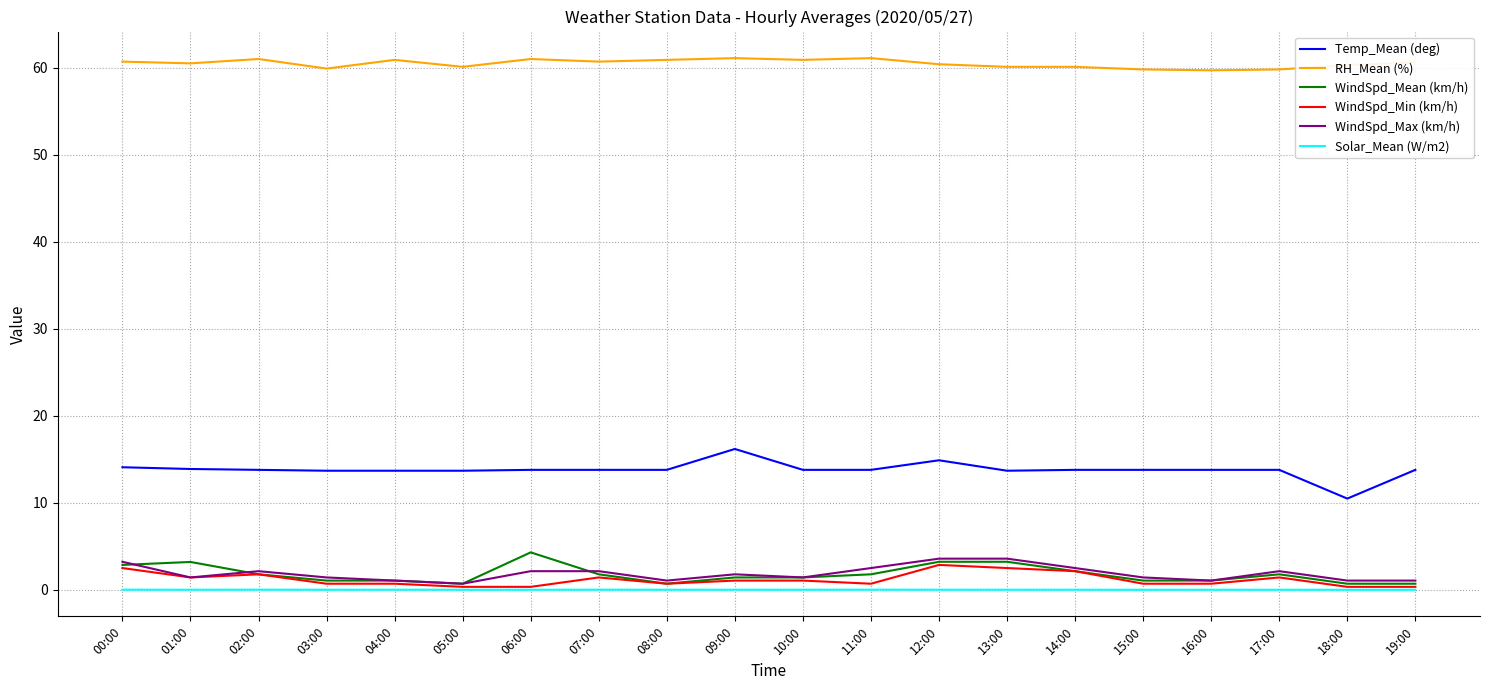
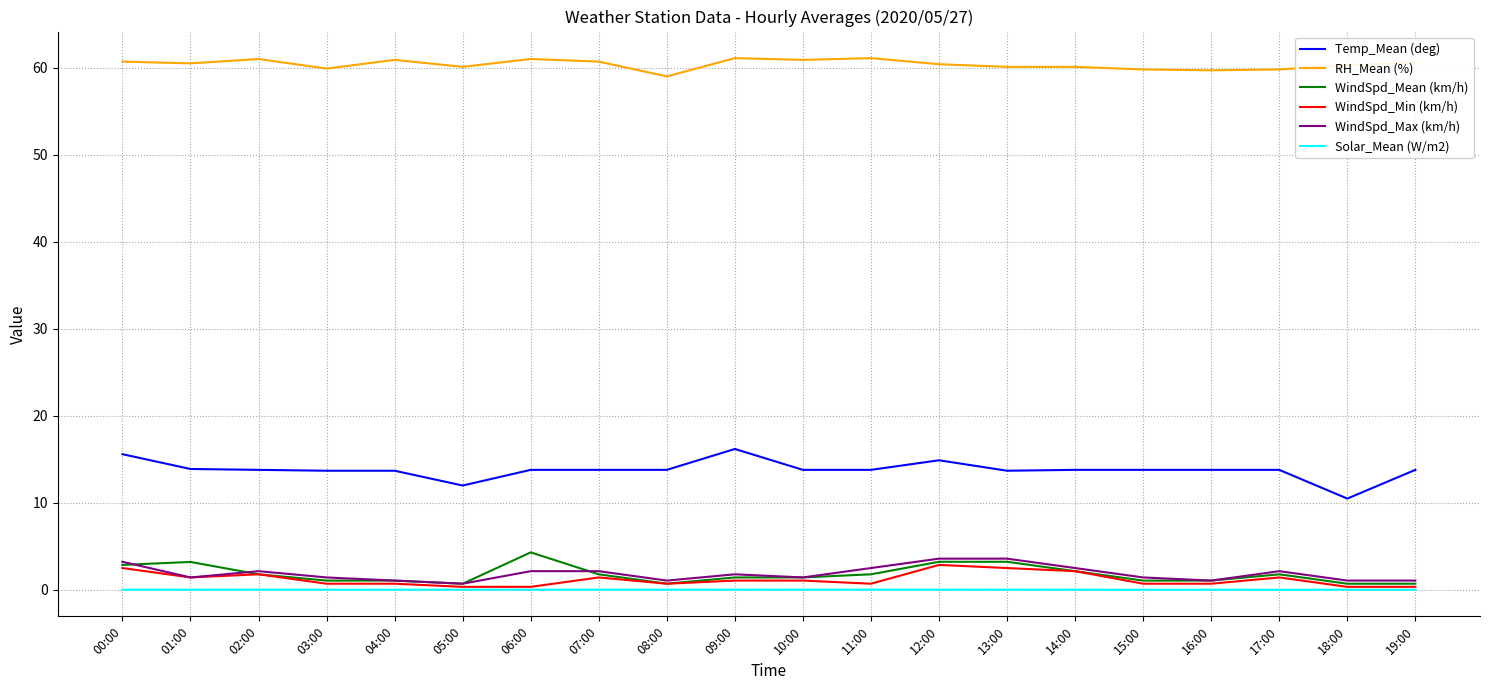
  {
    "Temp_Mean (deg)": {
-     "00:00": 14,
+     "00:00": 16,
      "01:00": 14,
      "02:00": 14,
      "03:00": 14,
      "04:00": 14,
-     "05:00": 14,
+     "05:00": 12,
      "06:00": 14,
      "07:00": 14,
      "08:00": 14,
      "09:00": 16,
      "10:00": 14,
      "11:00": 14,
      "12:00": 15,
      "13:00": 14,
      "14:00": 14,
      "15:00": 14,
      "16:00": 14,
      "17:00": 14,
      "18:00": 11,
      "19:00": 14
    },
    "RH_Mean (%)": {
      "00:00": 61,
      "01:00": 61,
      "02:00": 61,
      "03:00": 60,
      "04:00": 61,
      "05:00": 60,
      "06:00": 61,
      "07:00": 61,
-     "08:00": 61,
+     "08:00": 59,
      "09:00": 61,
      "10:00": 61,
      "11:00": 61,
      "12:00": 60,
      "13:00": 60,
      "14:00": 60,
      "15:00": 60,
      "16:00": 60,
      "17:00": 60
    },
    "WindSpd_Mean (km/h)": {
      "00:00": 3,
      "01:00": 3,
      "03:00": 1,
      "06:00": 4,
      "07:00": 2,
      "09:00": 1,
      "11:00": 2,
      "12:00": 3,
      "13:00": 3,
      "15:00": 1,
      "17:00": 2,
      "18:00": 1,
      "19:00": 1
    },
    "WindSpd_Min (km/h)": {
      "00:00": 3,
      "03:00": 1,
      "04:00": 1,
      "05:00": 0,
      "06:00": 0,
      "07:00": 1,
      "09:00": 1,
      "10:00": 1,
      "11:00": 1,
      "12:00": 3,
      "13:00": 3,
      "15:00": 1,
      "16:00": 1,
      "17:00": 1,
      "18:00": 0,
      "19:00": 0
    },
    "WindSpd_Max (km/h)": {
      "00:00": 3,
      "02:00": 2,
      "03:00": 1,
      "06:00": 2,
      "07:00": 2,
      "08:00": 1,
      "09:00": 2,
      "11:00": 3,
      "12:00": 4,
      "13:00": 4,
      "14:00": 3,
      "15:00": 1,
      "17:00": 2,
      "18:00": 1,
      "19:00": 1
    },
    "Solar_Mean (W/m2)": {
      "00:00": 0,
      "01:00": 0,
      "02:00": 0,
      "03:00": 0,
      "04:00": 0,
      "05:00": 0,
      "06:00": 0,
      "07:00": 0,
      "08:00": 0,
      "09:00": 0,
      "10:00": 0,
      "11:00": 0,
      "12:00": 0,
      "13:00": 0,
      "14:00": 0,
      "15:00": 0,
      "16:00": 0,
      "17:00": 0,
      "18:00": 0,
      "19:00": 0
    }
  }
